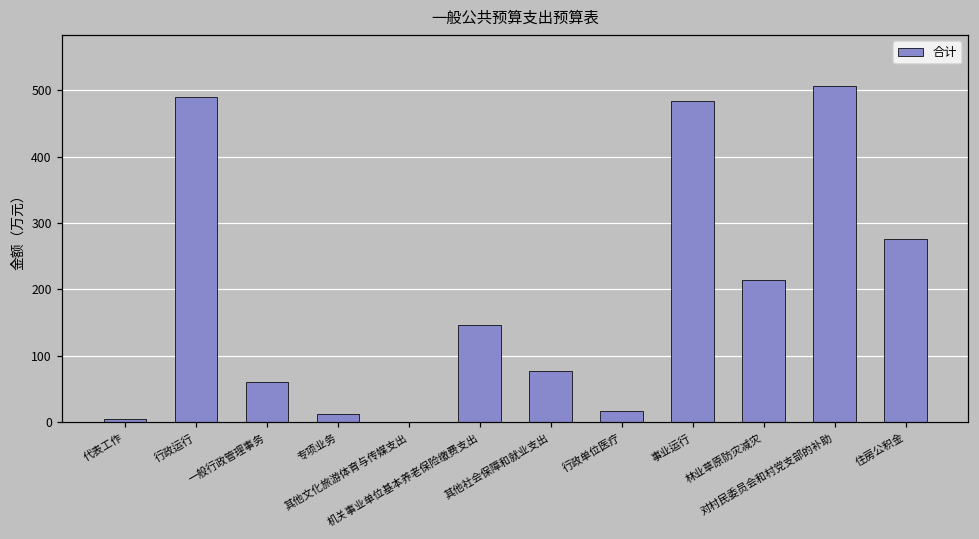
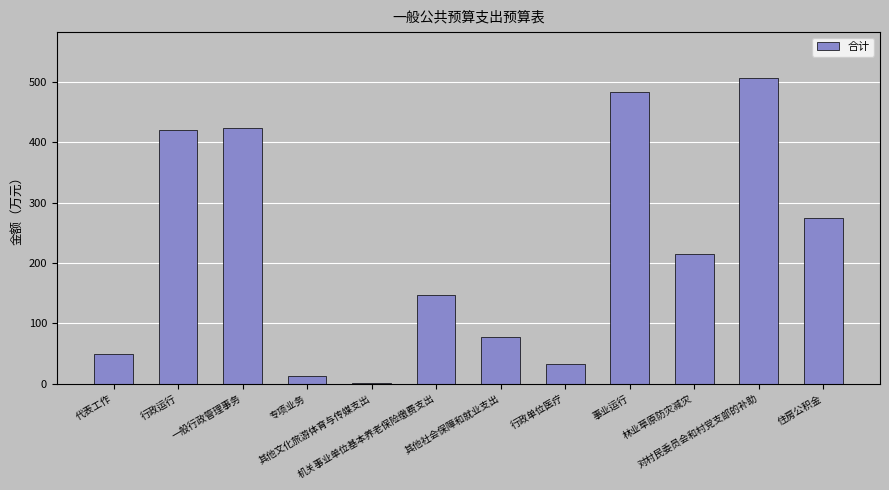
  {
-   "代表工作": 0,
-   "行政运行": 490,
-   "一般行政管理事务": 60,
+   "代表工作": 50,
+   "行政运行": 420,
+   "一般行政管理事务": 420,
    "专项业务": 10,
    "机关事业单位基本养老保险缴费支出": 150,
    "其他社会保障和就业支出": 80,
-   "行政单位医疗": 20,
+   "行政单位医疗": 30,
    "事业运行": 480,
    "林业草原防灾减灾": 210,
    "对村民委员会和村党支部的补助": 510,
    "住房公积金": 280
  }
